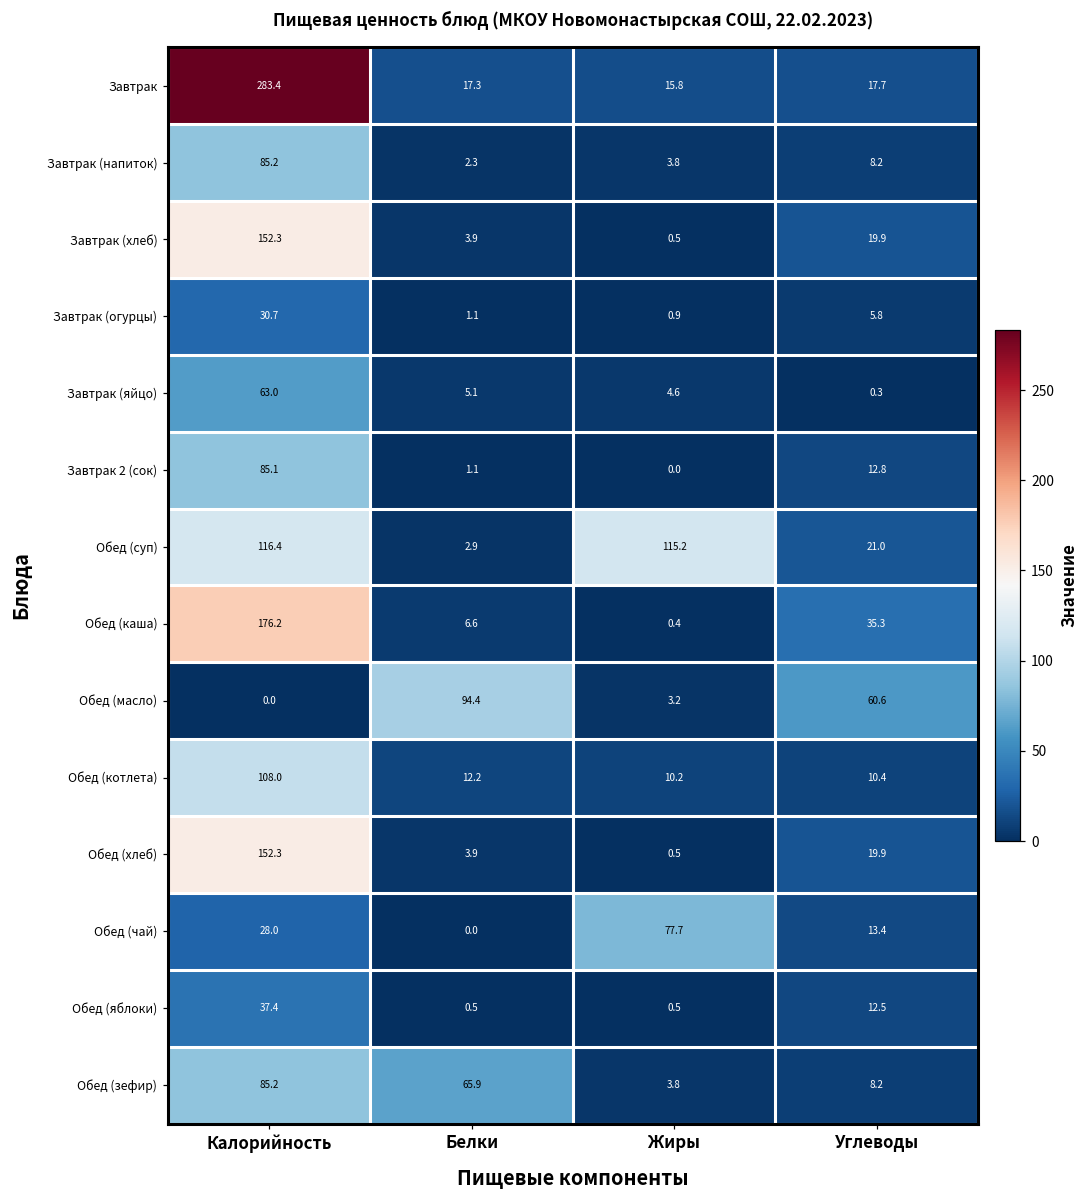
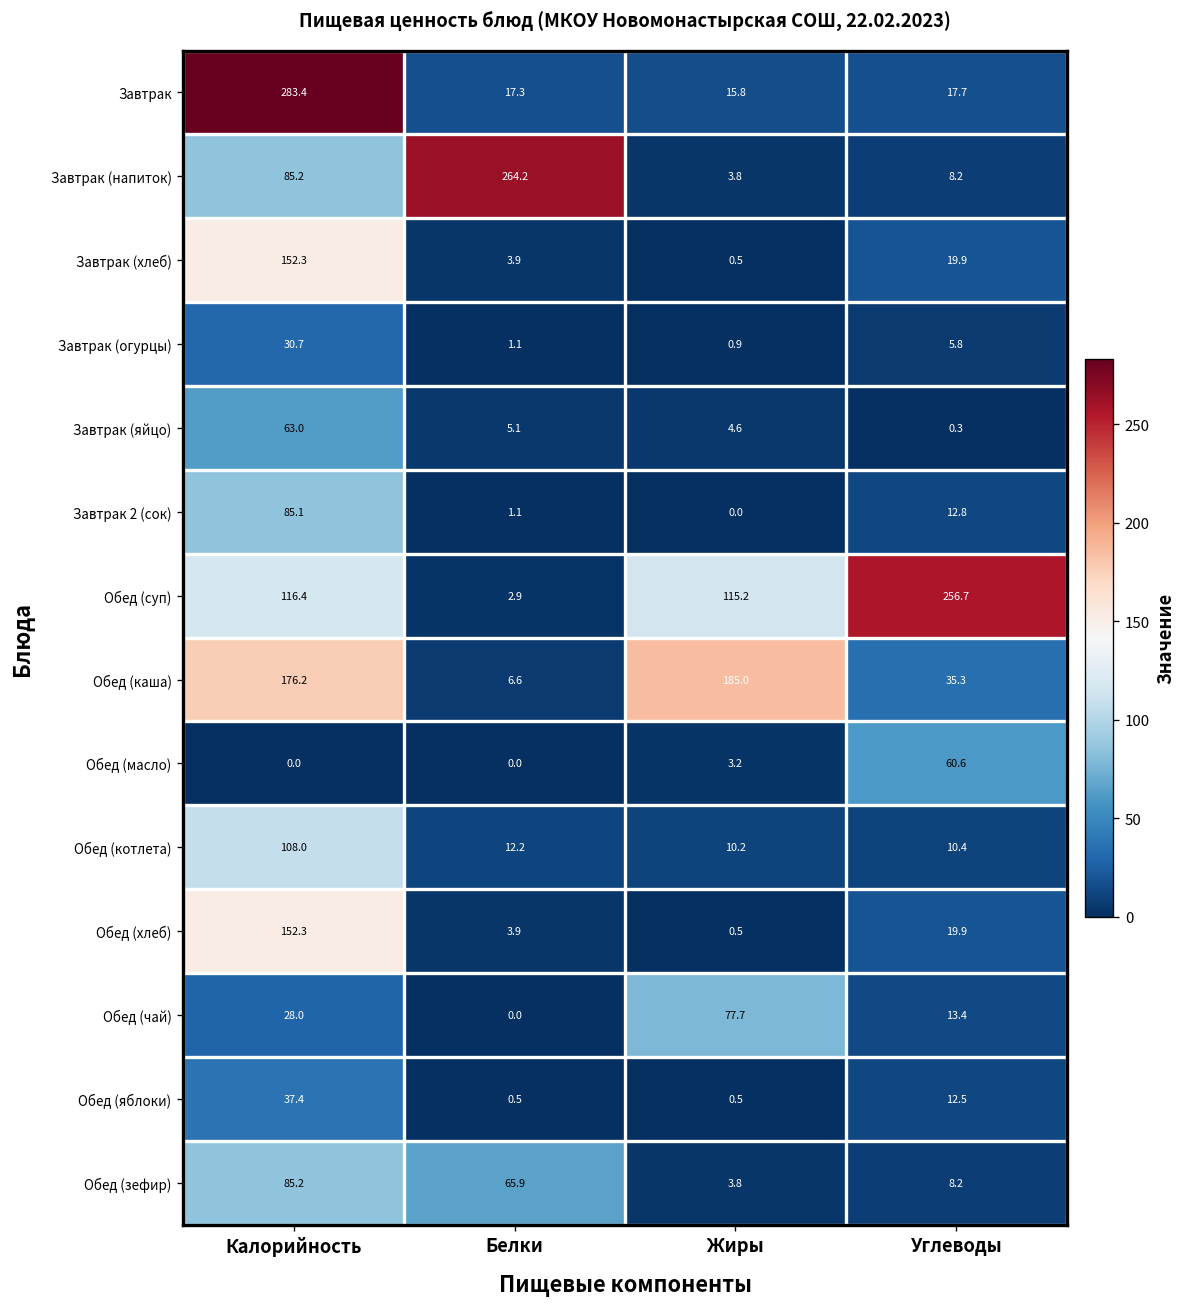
  {
    "Завтрак": {
      "Калорийность": 283.4,
      "Белки": 17.3,
      "Жиры": 15.8,
      "Углеводы": 17.7
    },
    "Завтрак (напиток)": {
      "Калорийность": 85.2,
-     "Белки": 2.3,
+     "Белки": 264.2,
      "Жиры": 3.8,
      "Углеводы": 8.2
    },
    "Завтрак (хлеб)": {
      "Калорийность": 152.3,
      "Белки": 3.9,
      "Жиры": 0.5,
      "Углеводы": 19.9
    },
    "Завтрак (огурцы)": {
      "Калорийность": 30.7,
      "Белки": 1.1,
      "Жиры": 0.9,
      "Углеводы": 5.8
    },
    "Завтрак (яйцо)": {
      "Калорийность": 63.0,
      "Белки": 5.1,
      "Жиры": 4.6,
      "Углеводы": 0.3
    },
    "Завтрак 2 (сок)": {
      "Калорийность": 85.1,
      "Белки": 1.1,
      "Жиры": 0.0,
      "Углеводы": 12.8
    },
    "Обед (суп)": {
      "Калорийность": 116.4,
      "Белки": 2.9,
      "Жиры": 115.2,
-     "Углеводы": 21.0
+     "Углеводы": 256.7
    },
    "Обед (каша)": {
      "Калорийность": 176.2,
      "Белки": 6.6,
-     "Жиры": 0.4,
+     "Жиры": 185.0,
      "Углеводы": 35.3
    },
    "Обед (масло)": {
      "Калорийность": 0.0,
-     "Белки": 94.4,
+     "Белки": 0.0,
      "Жиры": 3.2,
      "Углеводы": 60.6
    },
    "Обед (котлета)": {
      "Калорийность": 108.0,
      "Белки": 12.2,
      "Жиры": 10.2,
      "Углеводы": 10.4
    },
    "Обед (хлеб)": {
      "Калорийность": 152.3,
      "Белки": 3.9,
      "Жиры": 0.5,
      "Углеводы": 19.9
    },
    "Обед (чай)": {
      "Калорийность": 28.0,
      "Белки": 0.0,
      "Жиры": 77.7,
      "Углеводы": 13.4
    },
    "Обед (яблоки)": {
      "Калорийность": 37.4,
      "Белки": 0.5,
      "Жиры": 0.5,
      "Углеводы": 12.5
    },
    "Обед (зефир)": {
      "Калорийность": 85.2,
      "Белки": 65.9,
      "Жиры": 3.8,
      "Углеводы": 8.2
    }
  }
